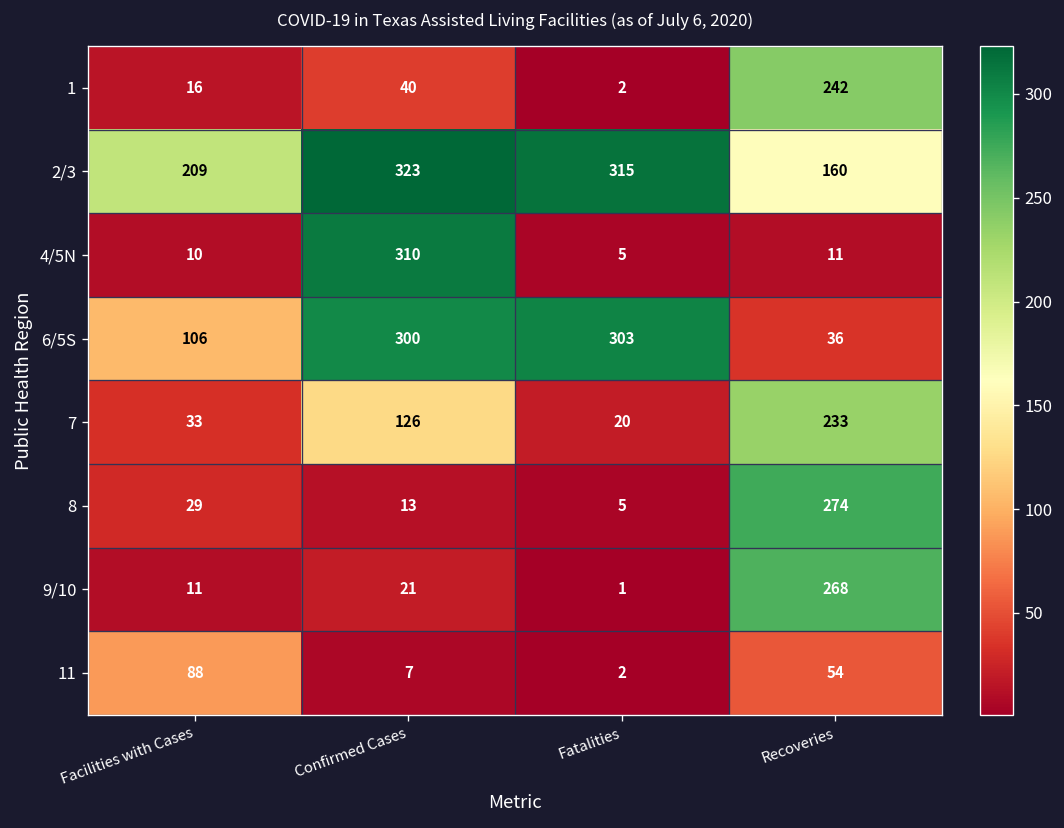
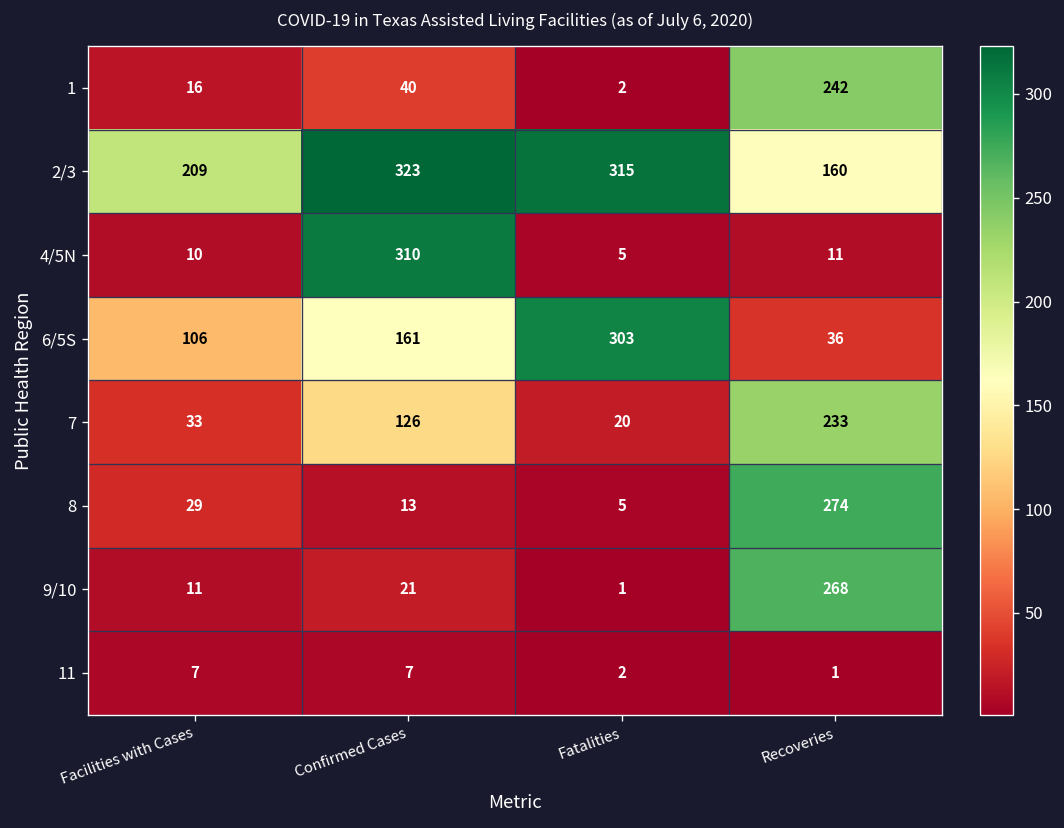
  {
    "1": {
      "Facilities with Cases": 16,
      "Confirmed Cases": 40,
      "Fatalities": 2,
      "Recoveries": 242
    },
    "2/3": {
      "Facilities with Cases": 209,
      "Confirmed Cases": 323,
      "Fatalities": 315,
      "Recoveries": 160
    },
    "4/5N": {
      "Facilities with Cases": 10,
      "Confirmed Cases": 310,
      "Fatalities": 5,
      "Recoveries": 11
    },
    "6/5S": {
      "Facilities with Cases": 106,
-     "Confirmed Cases": 300,
+     "Confirmed Cases": 161,
      "Fatalities": 303,
      "Recoveries": 36
    },
    "7": {
      "Facilities with Cases": 33,
      "Confirmed Cases": 126,
      "Fatalities": 20,
      "Recoveries": 233
    },
    "8": {
      "Facilities with Cases": 29,
      "Confirmed Cases": 13,
      "Fatalities": 5,
      "Recoveries": 274
    },
    "9/10": {
      "Facilities with Cases": 11,
      "Confirmed Cases": 21,
      "Fatalities": 1,
      "Recoveries": 268
    },
    "11": {
-     "Facilities with Cases": 88,
+     "Facilities with Cases": 7,
      "Confirmed Cases": 7,
      "Fatalities": 2,
-     "Recoveries": 54
+     "Recoveries": 1
    }
  }
